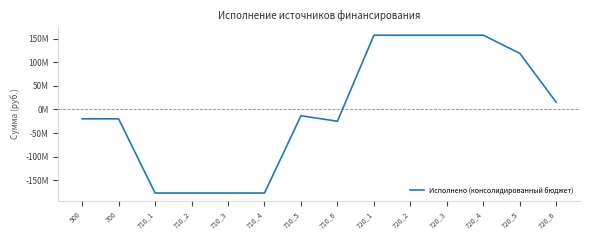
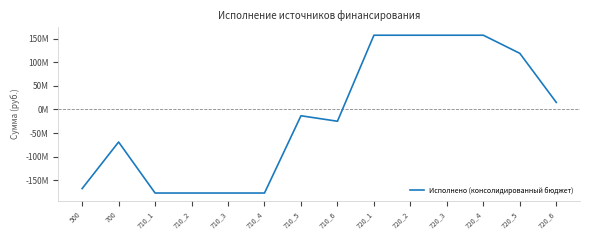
  {
-   "500": -20000000,
-   "700": -20000000,
+   "500": -170000000,
+   "700": -70000000,
    "710_1": -180000000,
    "710_2": -180000000,
    "710_3": -180000000,
    "710_4": -180000000,
    "710_5": -10000000,
    "710_6": -30000000,
    "720_1": 160000000,
    "720_2": 160000000,
    "720_3": 160000000,
    "720_4": 160000000,
    "720_5": 120000000,
    "720_6": 10000000
  }
